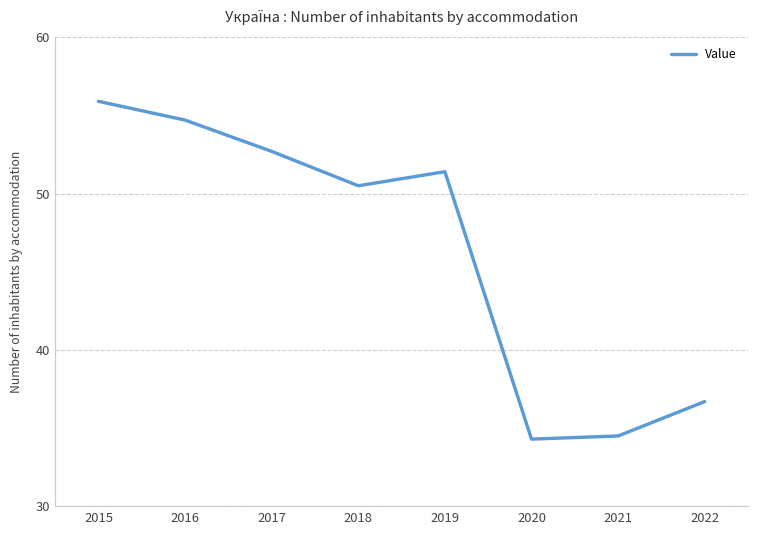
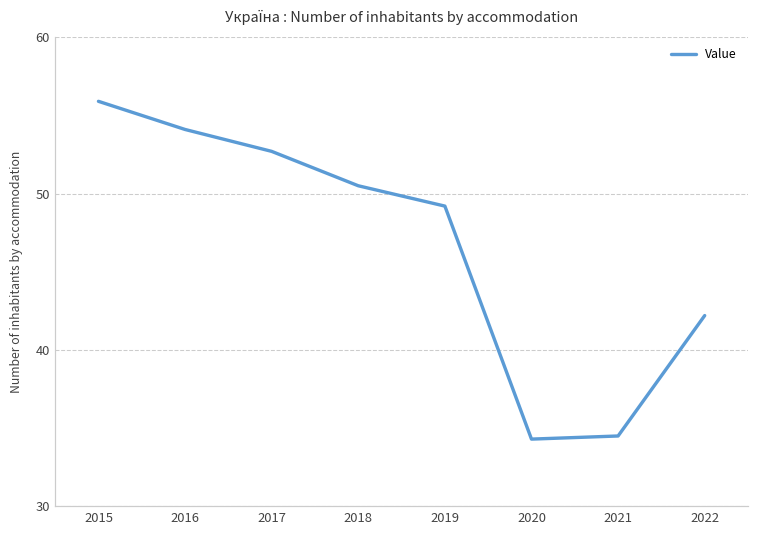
  {
    "2015": 55.9,
-   "2016": 54.7,
+   "2016": 54.1,
    "2017": 52.7,
    "2018": 50.5,
-   "2019": 51.4,
+   "2019": 49.2,
    "2020": 34.3,
    "2021": 34.5,
-   "2022": 36.7
+   "2022": 42.2
  }
